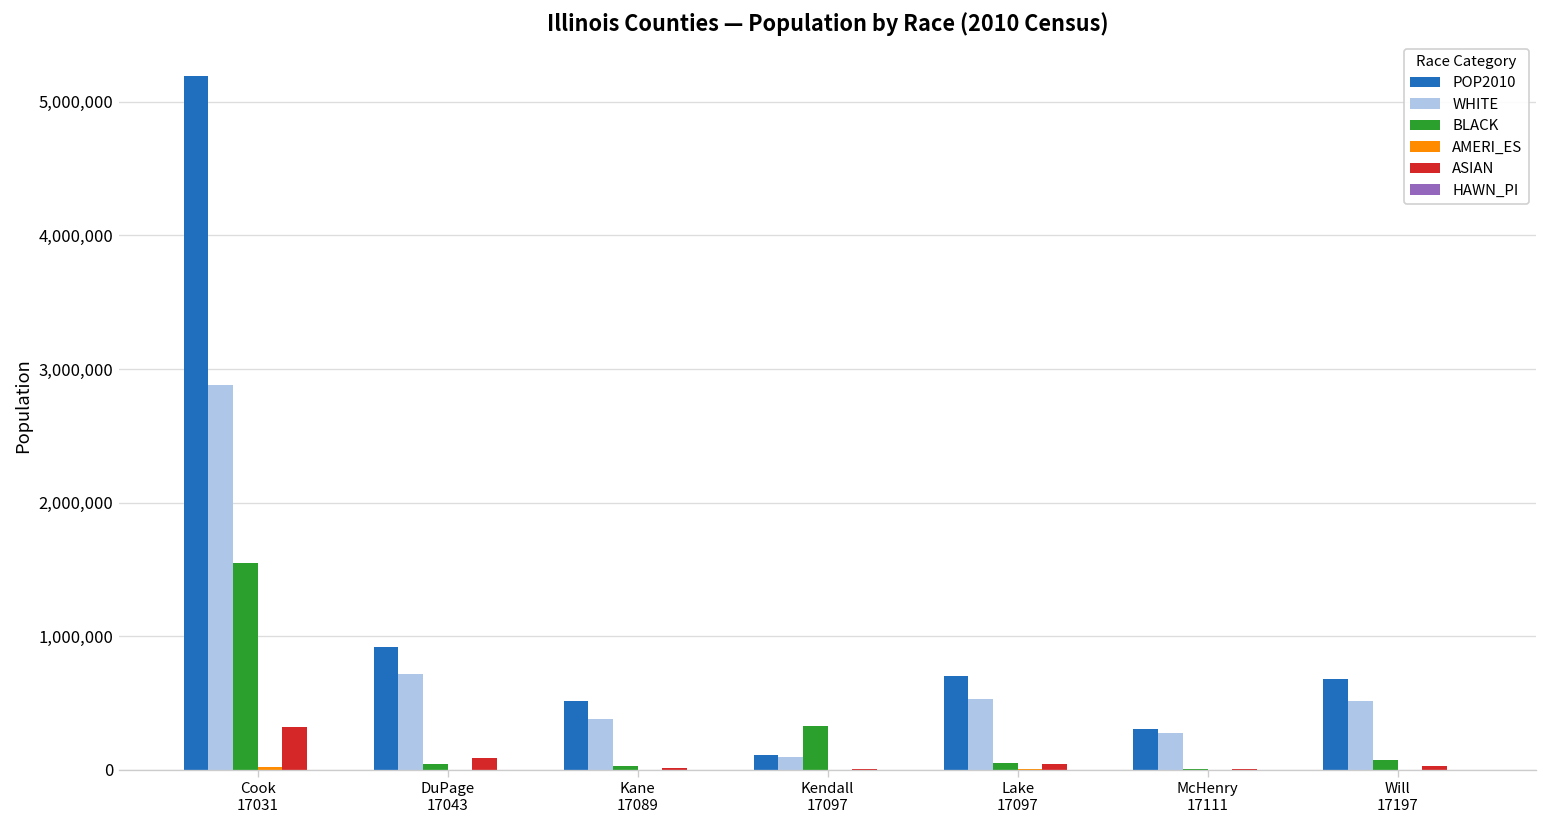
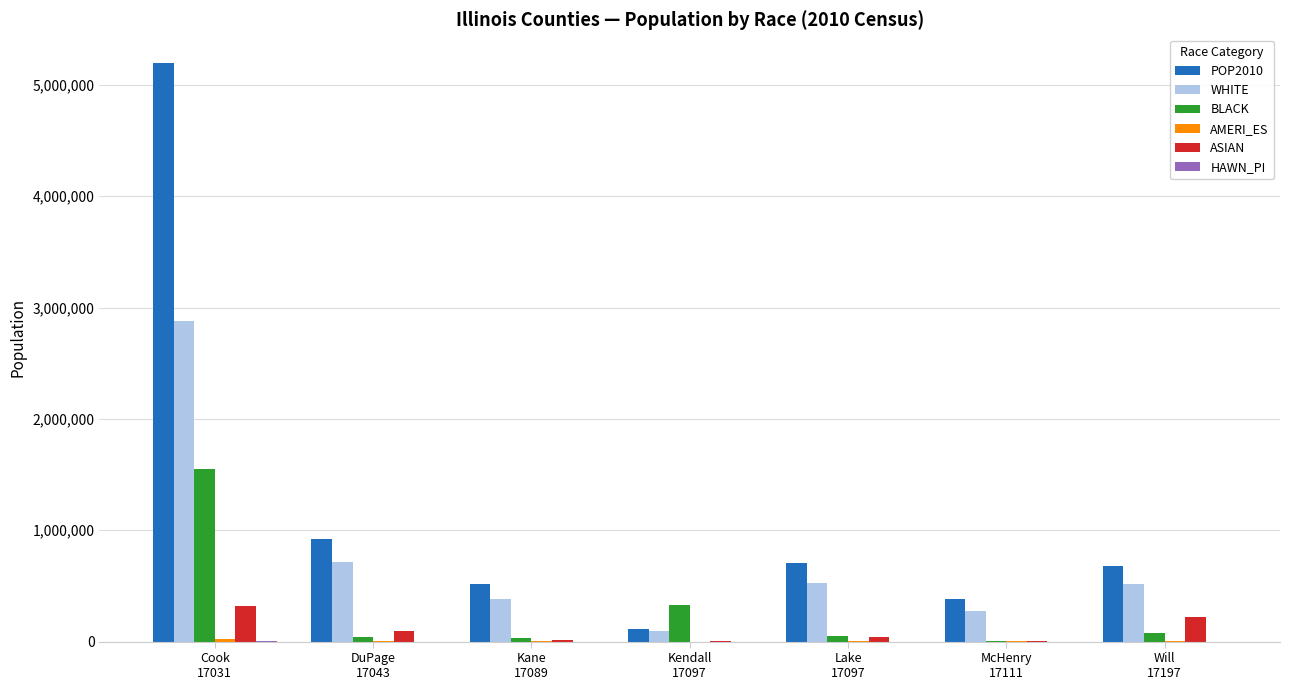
  {
    "POP2010": {
      "Cook 17031": "5,190,000",
      "DuPage 17043": "920,000",
      "Kane 17089": "520,000",
      "Kendall 17097": "110,000",
      "Lake 17097": "700,000",
-     "McHenry 17111": "310,000",
+     "McHenry 17111": "380,000",
      "Will 17197": "680,000"
    },
    "WHITE": {
      "Cook 17031": "2,880,000",
      "DuPage 17043": "710,000",
      "Kane 17089": "380,000",
      "Kendall 17097": "100,000",
      "Lake 17097": "530,000",
      "McHenry 17111": "280,000",
      "Will 17197": "510,000"
    },
    "BLACK": {
      "Cook 17031": "1,550,000",
      "DuPage 17043": "40,000",
      "Kane 17089": "30,000",
      "Kendall 17097": "330,000",
      "Lake 17097": "50,000",
      "Will 17197": "80,000"
    },
    "ASIAN": {
      "Cook 17031": "320,000",
      "DuPage 17043": "90,000",
      "Lake 17097": "40,000",
-     "Will 17197": "30,000"
+     "Will 17197": "220,000"
    }
  }
